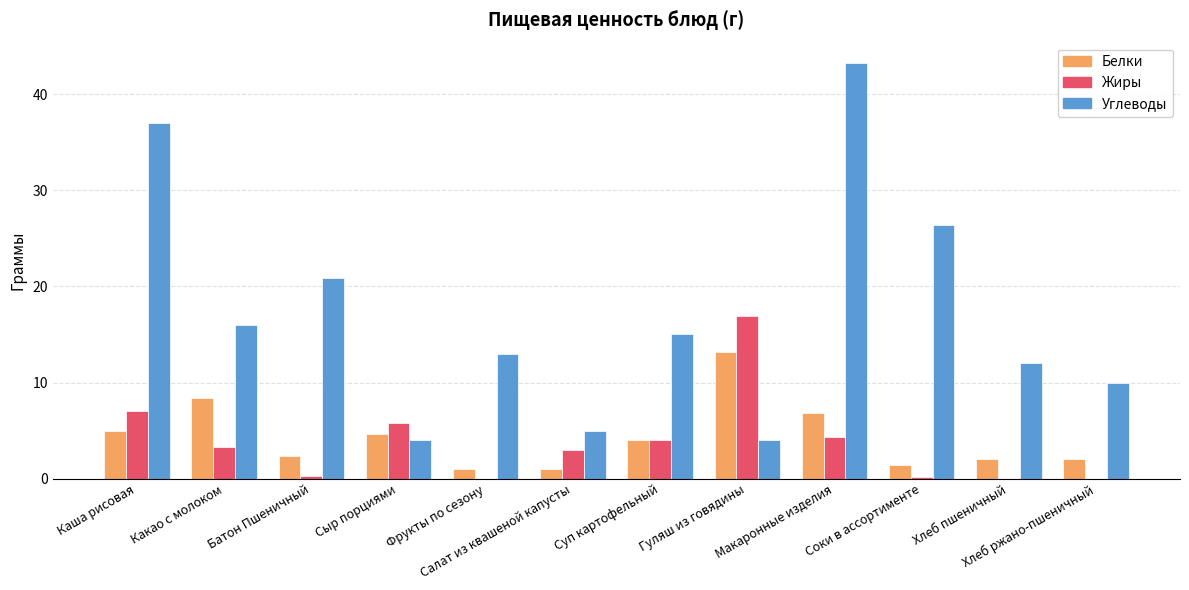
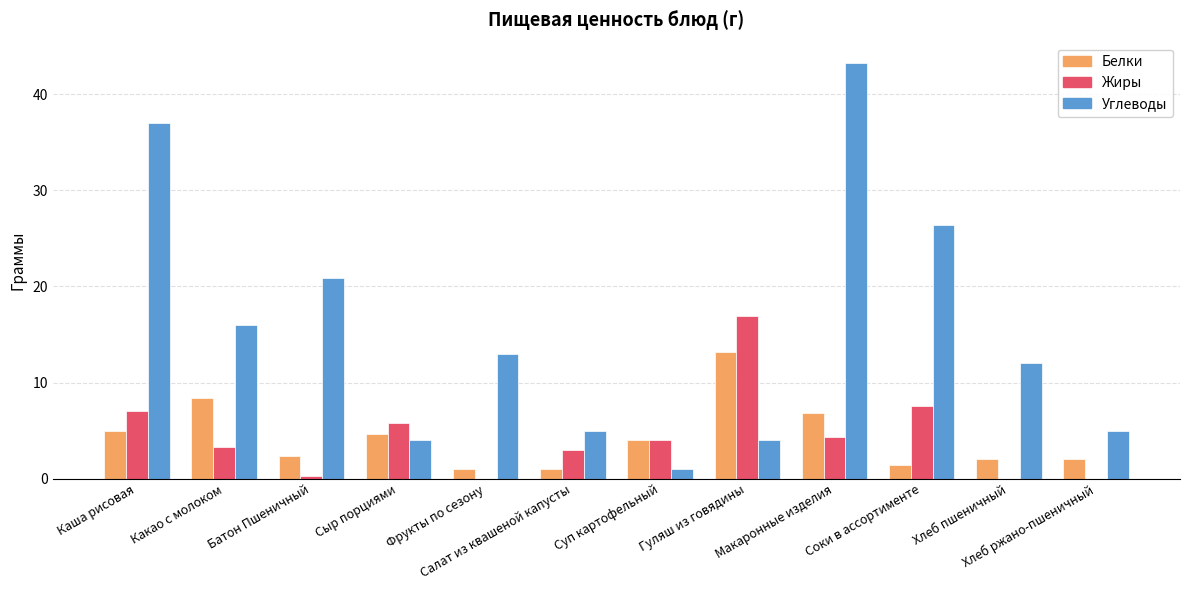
  {
    "Белки": {
      "Каша рисовая": 5,
      "Какао с молоком": 8,
      "Батон Пшеничный": 2,
      "Сыр порциями": 5,
      "Фрукты по сезону": 1,
      "Салат из квашеной капусты": 1,
      "Суп картофельный": 4,
      "Гуляш из говядины": 13,
      "Макаронные изделия": 7,
      "Соки в ассортименте": 1,
      "Хлеб пшеничный": 2,
      "Хлеб ржано-пшеничный": 2
    },
    "Жиры": {
      "Каша рисовая": 7,
      "Какао с молоком": 3,
      "Батон Пшеничный": 0,
      "Сыр порциями": 6,
      "Фрукты по сезону": 0,
      "Салат из квашеной капусты": 3,
      "Суп картофельный": 4,
      "Гуляш из говядины": 17,
      "Макаронные изделия": 4,
-     "Соки в ассортименте": 0,
+     "Соки в ассортименте": 8,
      "Хлеб пшеничный": 0,
      "Хлеб ржано-пшеничный": 0
    },
    "Углеводы": {
      "Каша рисовая": 37,
      "Какао с молоком": 16,
      "Батон Пшеничный": 21,
      "Сыр порциями": 4,
      "Фрукты по сезону": 13,
      "Салат из квашеной капусты": 5,
-     "Суп картофельный": 15,
+     "Суп картофельный": 1,
      "Гуляш из говядины": 4,
      "Макаронные изделия": 43,
      "Соки в ассортименте": 26,
      "Хлеб пшеничный": 12,
-     "Хлеб ржано-пшеничный": 10
+     "Хлеб ржано-пшеничный": 5
    }
  }
